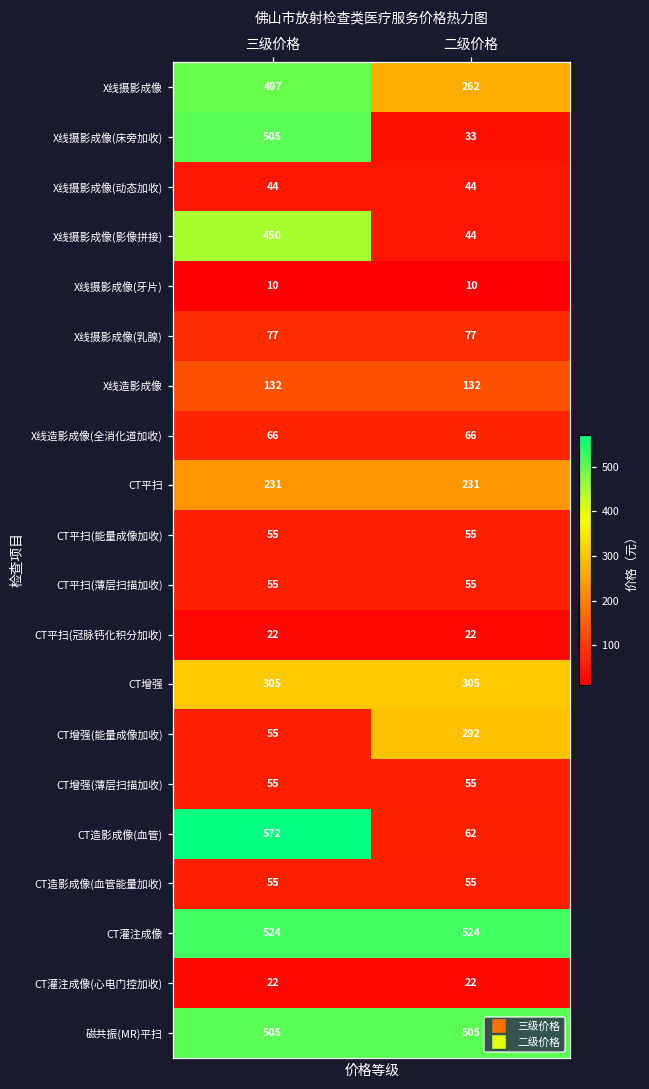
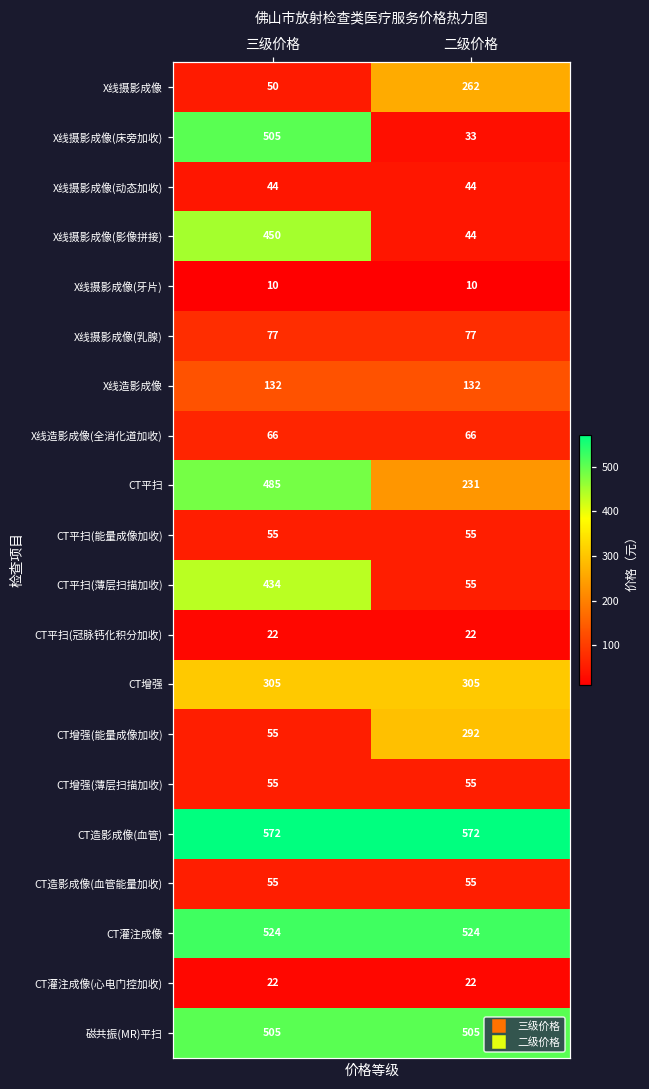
  {
    "X线摄影成像": {
-     "三级价格": 497,
+     "三级价格": 50,
      "二级价格": 262
    },
    "X线摄影成像(床旁加收)": {
      "三级价格": 505,
      "二级价格": 33
    },
    "X线摄影成像(动态加收)": {
      "三级价格": 44,
      "二级价格": 44
    },
    "X线摄影成像(影像拼接)": {
      "三级价格": 450,
      "二级价格": 44
    },
    "X线摄影成像(牙片)": {
      "三级价格": 10,
      "二级价格": 10
    },
    "X线摄影成像(乳腺)": {
      "三级价格": 77,
      "二级价格": 77
    },
    "X线造影成像": {
      "三级价格": 132,
      "二级价格": 132
    },
    "X线造影成像(全消化道加收)": {
      "三级价格": 66,
      "二级价格": 66
    },
    "CT平扫": {
-     "三级价格": 231,
+     "三级价格": 485,
      "二级价格": 231
    },
    "CT平扫(能量成像加收)": {
      "三级价格": 55,
      "二级价格": 55
    },
    "CT平扫(薄层扫描加收)": {
-     "三级价格": 55,
+     "三级价格": 434,
      "二级价格": 55
    },
    "CT平扫(冠脉钙化积分加收)": {
      "三级价格": 22,
      "二级价格": 22
    },
    "CT增强": {
      "三级价格": 305,
      "二级价格": 305
    },
    "CT增强(能量成像加收)": {
      "三级价格": 55,
      "二级价格": 292
    },
    "CT增强(薄层扫描加收)": {
      "三级价格": 55,
      "二级价格": 55
    },
    "CT造影成像(血管)": {
      "三级价格": 572,
-     "二级价格": 62
+     "二级价格": 572
    },
    "CT造影成像(血管能量加收)": {
      "三级价格": 55,
      "二级价格": 55
    },
    "CT灌注成像": {
      "三级价格": 524,
      "二级价格": 524
    },
    "CT灌注成像(心电门控加收)": {
      "三级价格": 22,
      "二级价格": 22
    },
    "磁共振(MR)平扫": {
      "三级价格": 505,
      "二级价格": 505
    }
  }
